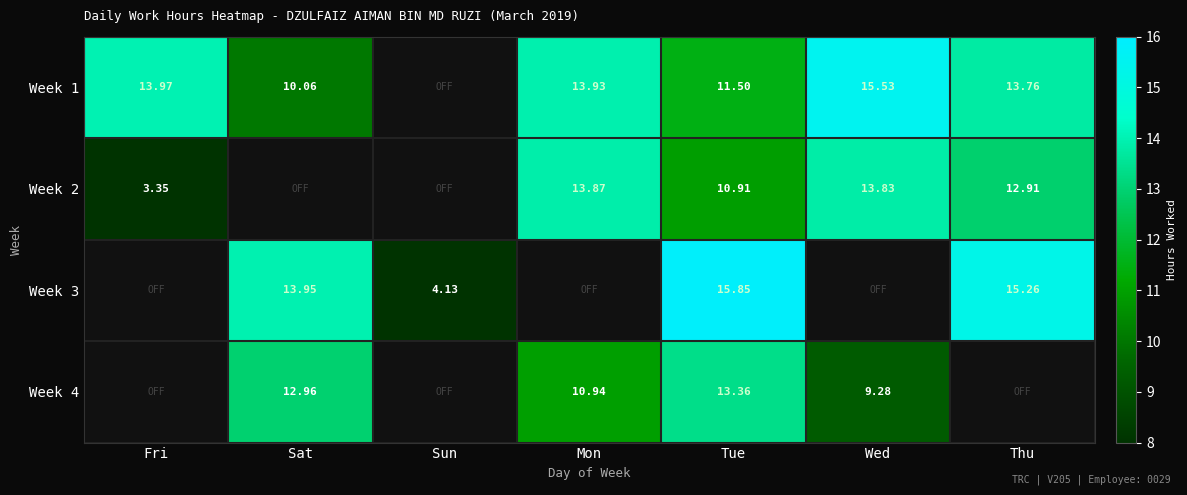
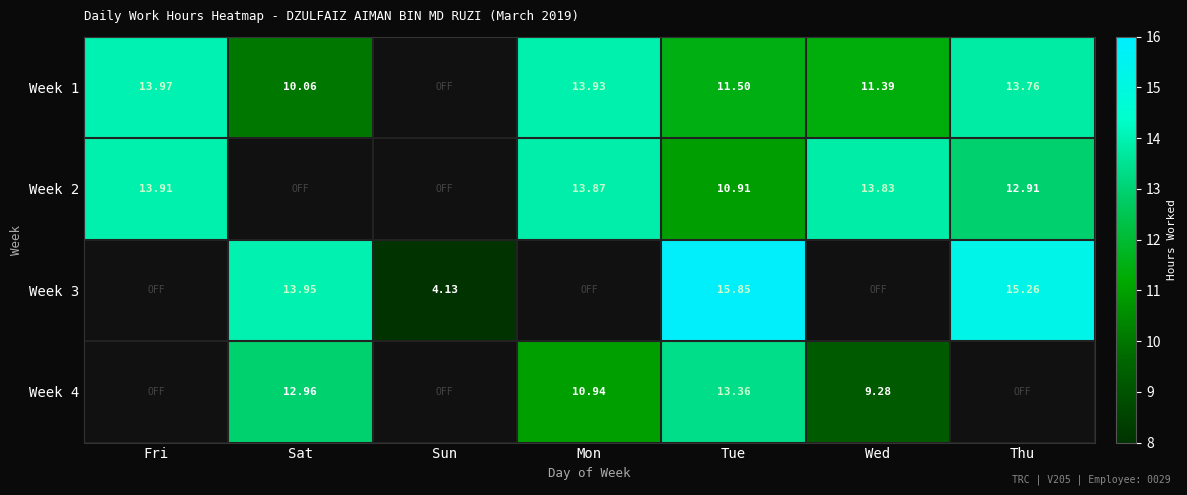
  {
    "Week 1": {
      "Fri": 13.97,
      "Sat": 10.06,
      "Mon": 13.93,
      "Tue": 11.50,
-     "Wed": 15.53,
+     "Wed": 11.39,
      "Thu": 13.76
    },
    "Week 2": {
-     "Fri": 3.35,
+     "Fri": 13.91,
      "Mon": 13.87,
      "Tue": 10.91,
      "Wed": 13.83,
      "Thu": 12.91
    },
    "Week 3": {
      "Sat": 13.95,
      "Sun": 4.13,
      "Tue": 15.85,
      "Thu": 15.26
    },
    "Week 4": {
      "Sat": 12.96,
      "Mon": 10.94,
      "Tue": 13.36,
      "Wed": 9.28
    }
  }
